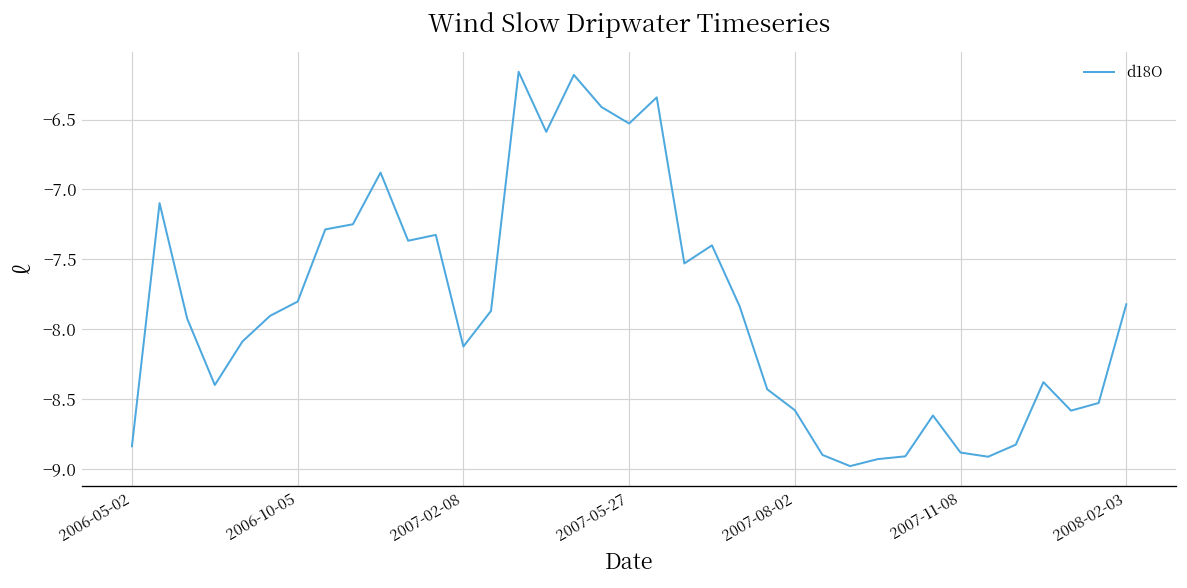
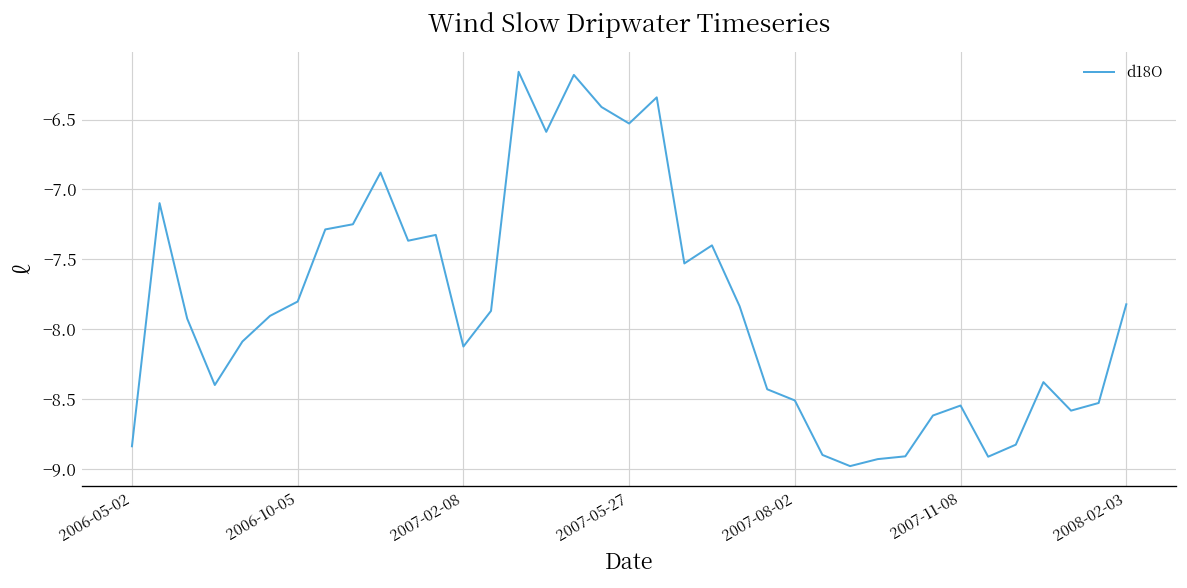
  {
    "2006-05-02": -8.84,
    "2006-10-05": -7.80,
    "2007-02-08": -8.12,
    "2007-05-27": -6.53,
-   "2007-08-02": -8.58,
-   "2007-11-08": -8.88,
+   "2007-08-02": -8.51,
+   "2007-11-08": -8.55,
    "2008-02-03": -7.82
  }
